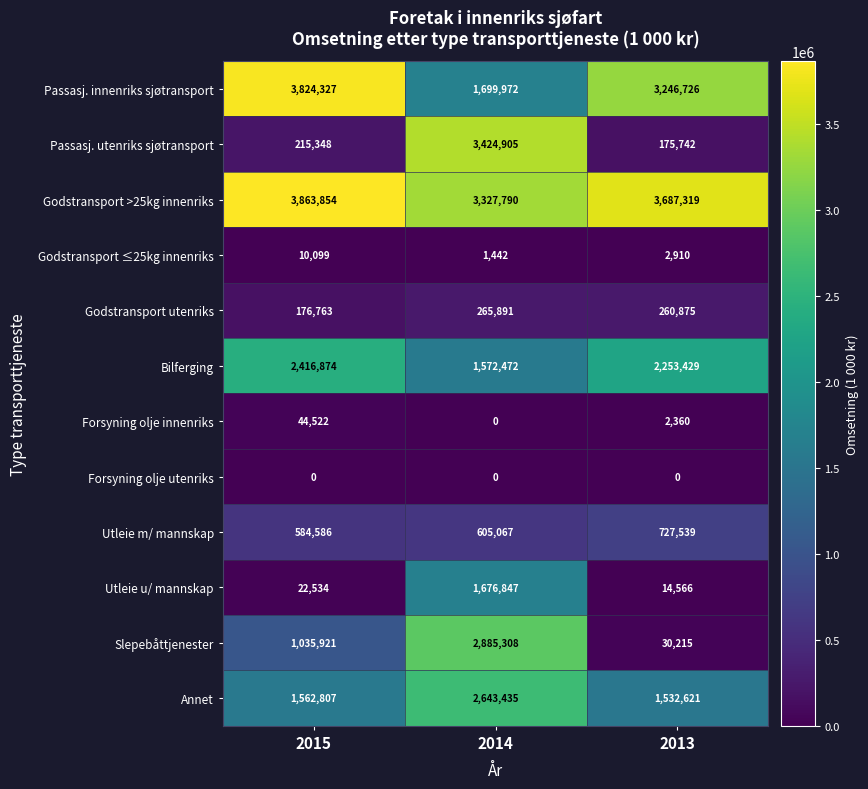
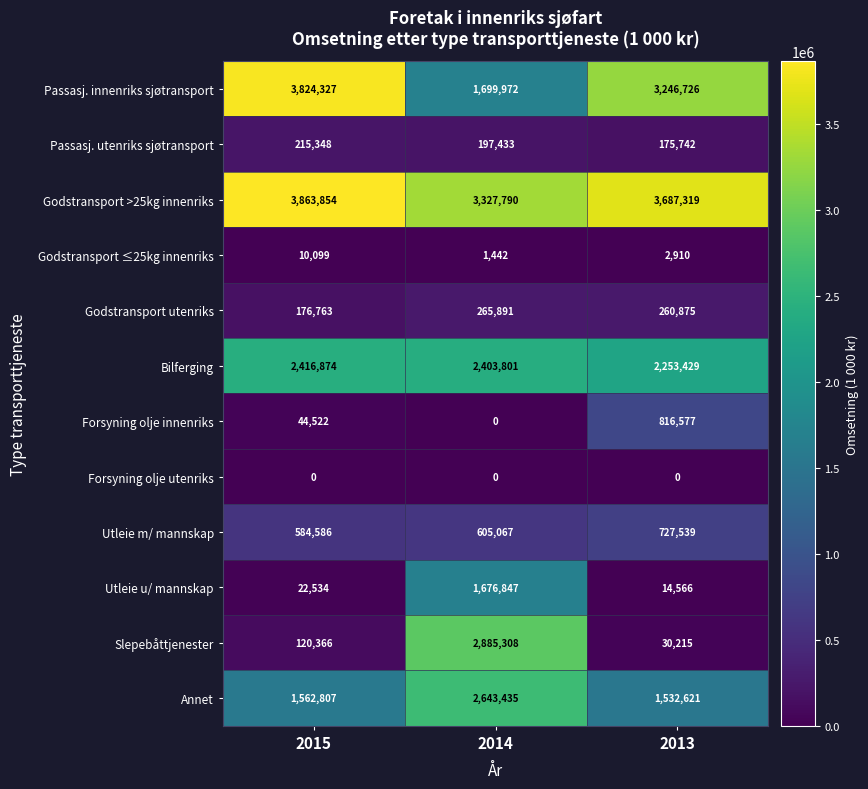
  {
    "Passasj. innenriks sjøtransport": {
      "2015": "3,824,327",
      "2014": "1,699,972",
      "2013": "3,246,726"
    },
    "Passasj. utenriks sjøtransport": {
      "2015": "215,348",
-     "2014": "3,424,905",
+     "2014": "197,433",
      "2013": "175,742"
    },
    "Godstransport >25kg innenriks": {
      "2015": "3,863,854",
      "2014": "3,327,790",
      "2013": "3,687,319"
    },
    "Godstransport ≤25kg innenriks": {
      "2015": "10,099",
      "2014": "1,442",
      "2013": "2,910"
    },
    "Godstransport utenriks": {
      "2015": "176,763",
      "2014": "265,891",
      "2013": "260,875"
    },
    "Bilferging": {
      "2015": "2,416,874",
-     "2014": "1,572,472",
+     "2014": "2,403,801",
      "2013": "2,253,429"
    },
    "Forsyning olje innenriks": {
      "2015": "44,522",
      "2014": "0",
-     "2013": "2,360"
+     "2013": "816,577"
    },
    "Forsyning olje utenriks": {
      "2015": "0",
      "2014": "0",
      "2013": "0"
    },
    "Utleie m/ mannskap": {
      "2015": "584,586",
      "2014": "605,067",
      "2013": "727,539"
    },
    "Utleie u/ mannskap": {
      "2015": "22,534",
      "2014": "1,676,847",
      "2013": "14,566"
    },
    "Slepebåttjenester": {
-     "2015": "1,035,921",
+     "2015": "120,366",
      "2014": "2,885,308",
      "2013": "30,215"
    },
    "Annet": {
      "2015": "1,562,807",
      "2014": "2,643,435",
      "2013": "1,532,621"
    }
  }
